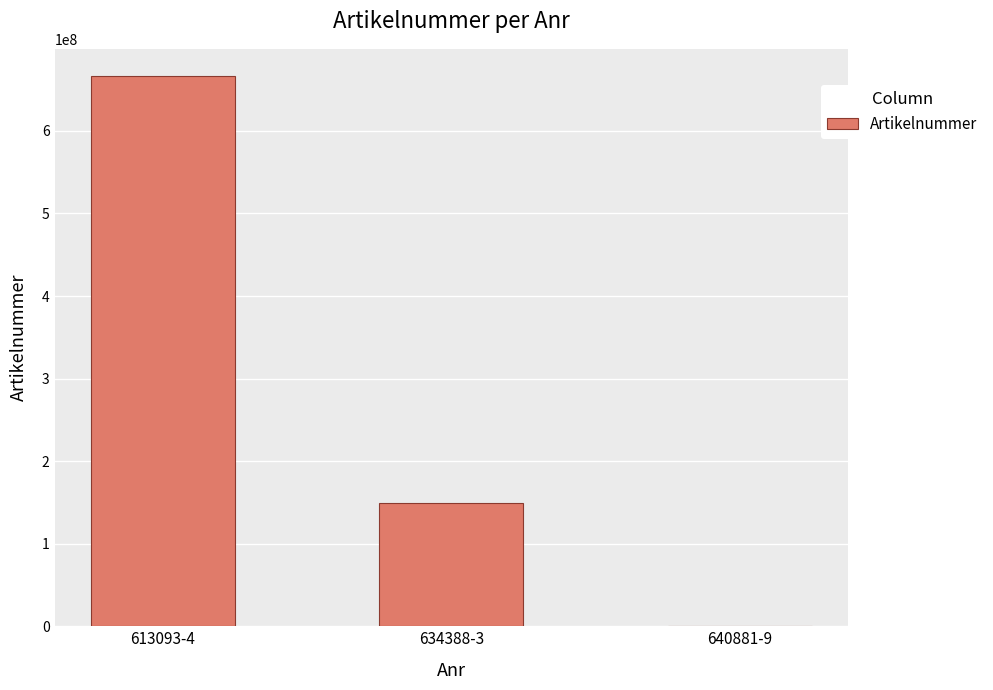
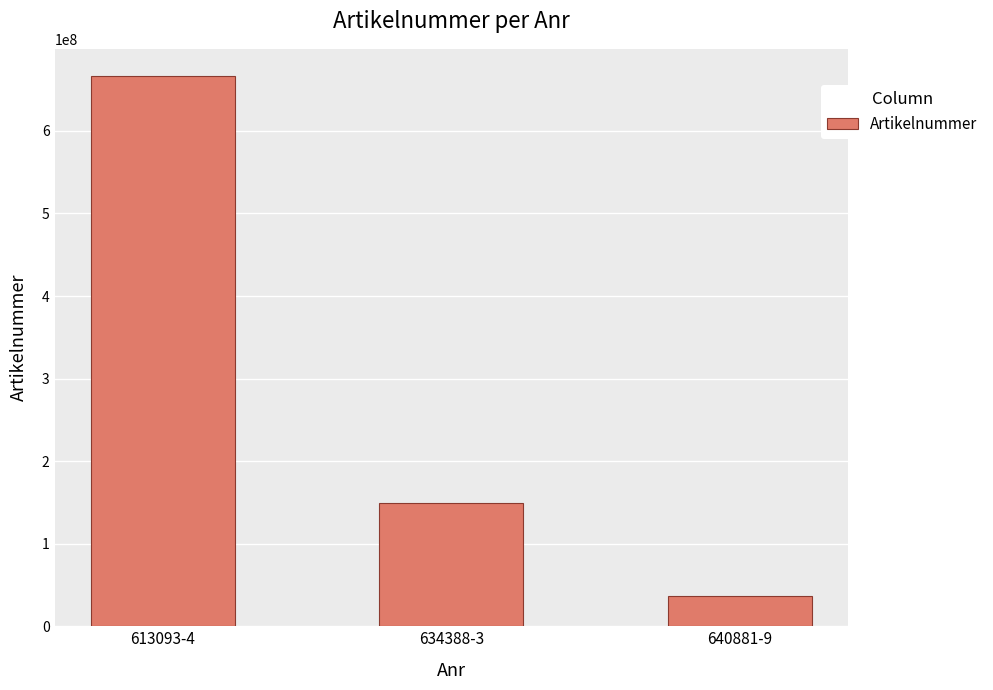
  {
    "613093-4": 670000000,
    "634388-3": 150000000,
-   "640881-9": 0
+   "640881-9": 40000000
  }
